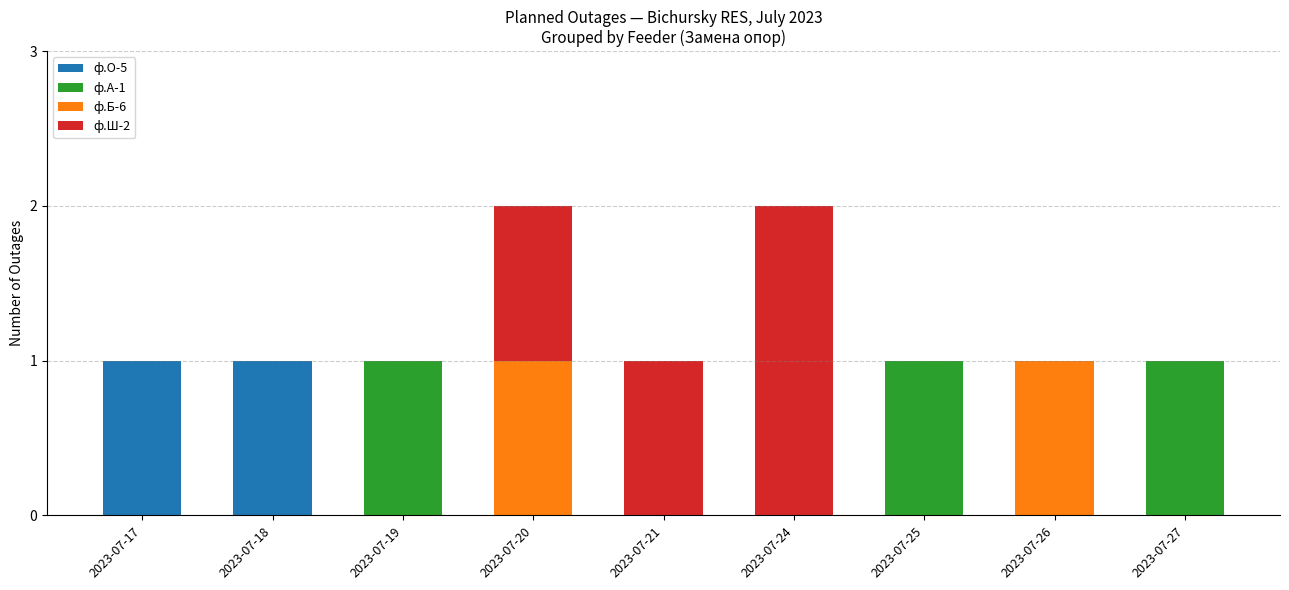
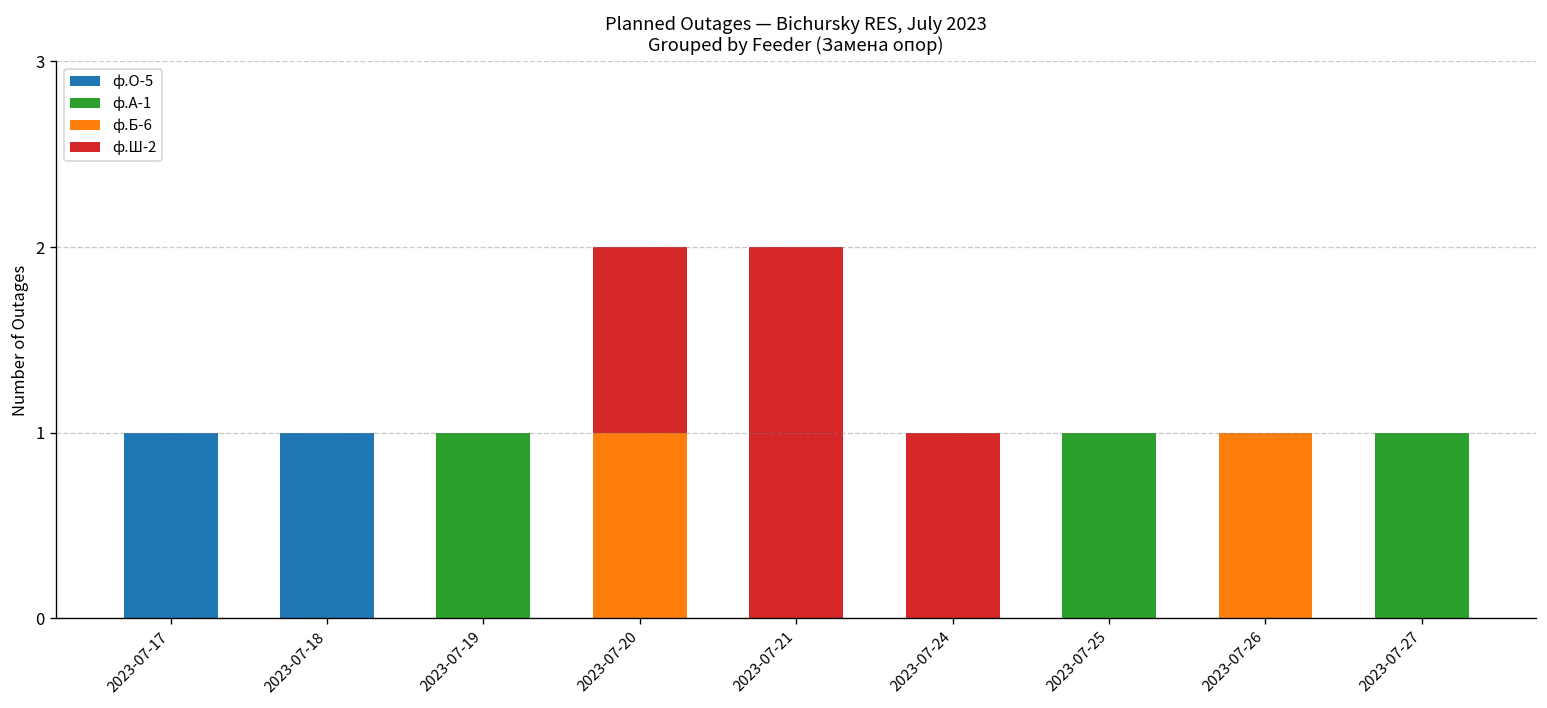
  {
    "ф.О-5": {
      "2023-07-17": 1,
      "2023-07-18": 1,
      "2023-07-19": 0,
      "2023-07-20": 0,
      "2023-07-21": 0,
      "2023-07-24": 0,
      "2023-07-25": 0,
      "2023-07-26": 0,
      "2023-07-27": 0
    },
    "ф.Ш-2": {
-     "2023-07-21": 1,
-     "2023-07-24": 2
+     "2023-07-21": 2,
+     "2023-07-24": 1
    }
  }
